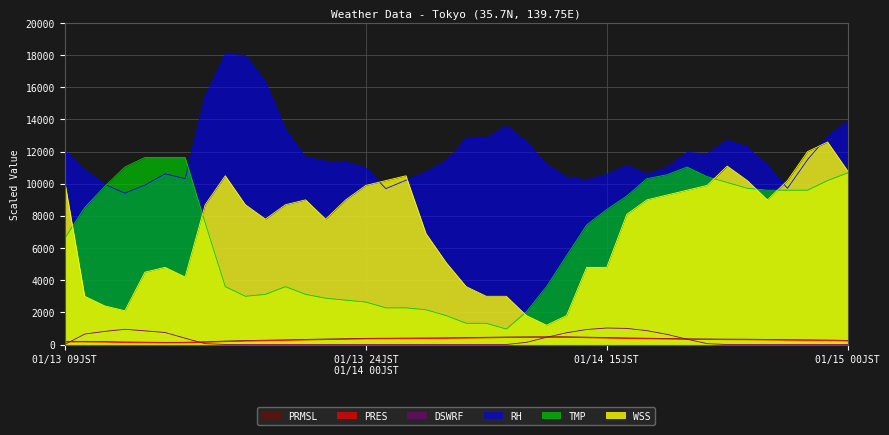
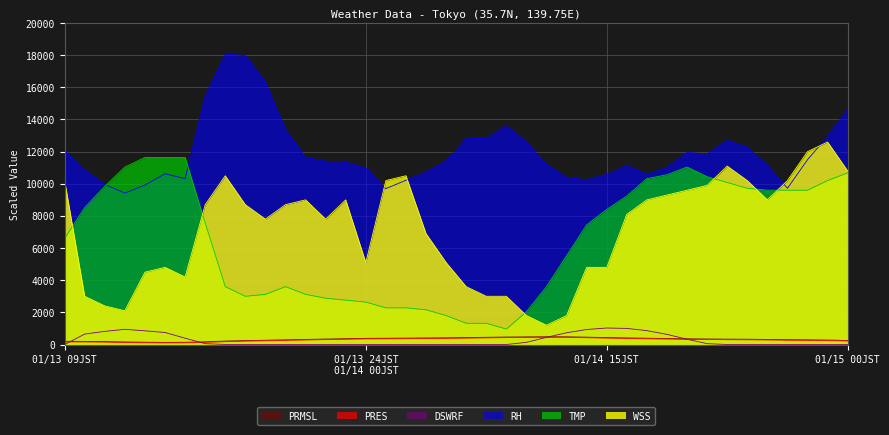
  {
    "DSWRF": {
      "01/13 09JST": 0,
      "01/13 24JST 01/14 00JST": 0,
      "01/14 15JST": 1000,
      "01/15 00JST": 0
    },
    "RH": {
      "01/13 09JST": 12100,
      "01/13 24JST 01/14 00JST": 11000,
      "01/14 15JST": 10600,
-     "01/15 00JST": 13900
+     "01/15 00JST": 14600
    },
    "TMP": {
      "01/13 09JST": 6600,
      "01/13 24JST 01/14 00JST": 2600,
      "01/14 15JST": 8400
    },
    "WSS": {
      "01/13 09JST": 10200,
-     "01/13 24JST 01/14 00JST": 9900,
+     "01/13 24JST 01/14 00JST": 5100,
      "01/14 15JST": 4800
    }
  }
